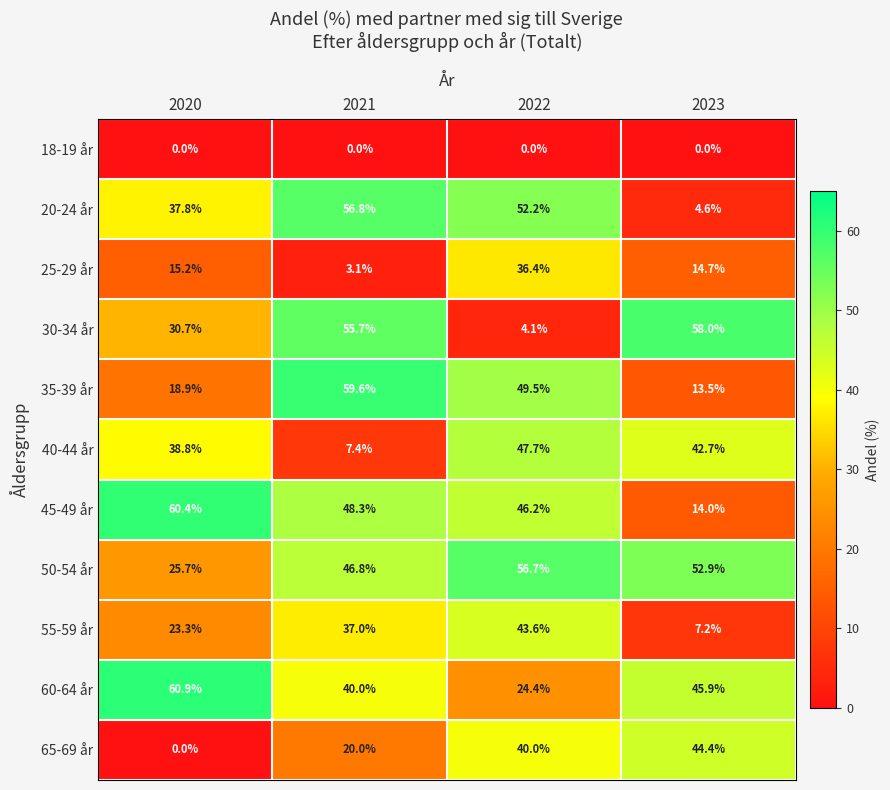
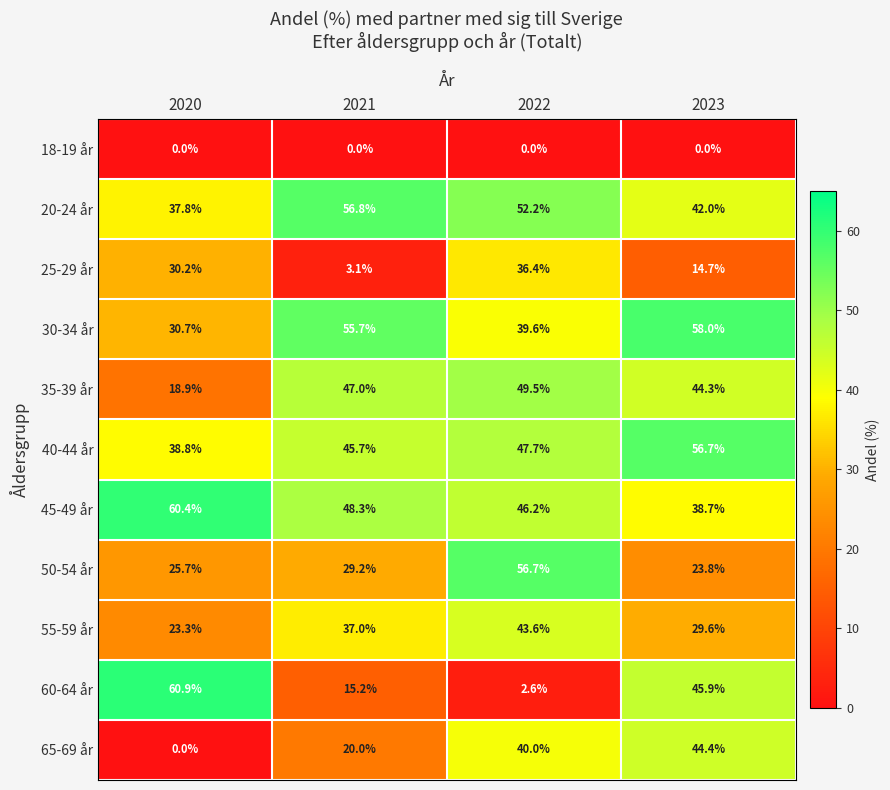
  {
    "18-19 år": {
      "2020": "0.0%",
      "2021": "0.0%",
      "2022": "0.0%",
      "2023": "0.0%"
    },
    "20-24 år": {
      "2020": "37.8%",
      "2021": "56.8%",
      "2022": "52.2%",
-     "2023": "4.6%"
+     "2023": "42.0%"
    },
    "25-29 år": {
-     "2020": "15.2%",
+     "2020": "30.2%",
      "2021": "3.1%",
      "2022": "36.4%",
      "2023": "14.7%"
    },
    "30-34 år": {
      "2020": "30.7%",
      "2021": "55.7%",
-     "2022": "4.1%",
+     "2022": "39.6%",
      "2023": "58.0%"
    },
    "35-39 år": {
      "2020": "18.9%",
-     "2021": "59.6%",
+     "2021": "47.0%",
      "2022": "49.5%",
-     "2023": "13.5%"
+     "2023": "44.3%"
    },
    "40-44 år": {
      "2020": "38.8%",
-     "2021": "7.4%",
+     "2021": "45.7%",
      "2022": "47.7%",
-     "2023": "42.7%"
+     "2023": "56.7%"
    },
    "45-49 år": {
      "2020": "60.4%",
      "2021": "48.3%",
      "2022": "46.2%",
-     "2023": "14.0%"
+     "2023": "38.7%"
    },
    "50-54 år": {
      "2020": "25.7%",
-     "2021": "46.8%",
+     "2021": "29.2%",
      "2022": "56.7%",
-     "2023": "52.9%"
+     "2023": "23.8%"
    },
    "55-59 år": {
      "2020": "23.3%",
      "2021": "37.0%",
      "2022": "43.6%",
-     "2023": "7.2%"
+     "2023": "29.6%"
    },
    "60-64 år": {
      "2020": "60.9%",
-     "2021": "40.0%",
-     "2022": "24.4%",
+     "2021": "15.2%",
+     "2022": "2.6%",
      "2023": "45.9%"
    },
    "65-69 år": {
      "2020": "0.0%",
      "2021": "20.0%",
      "2022": "40.0%",
      "2023": "44.4%"
    }
  }
